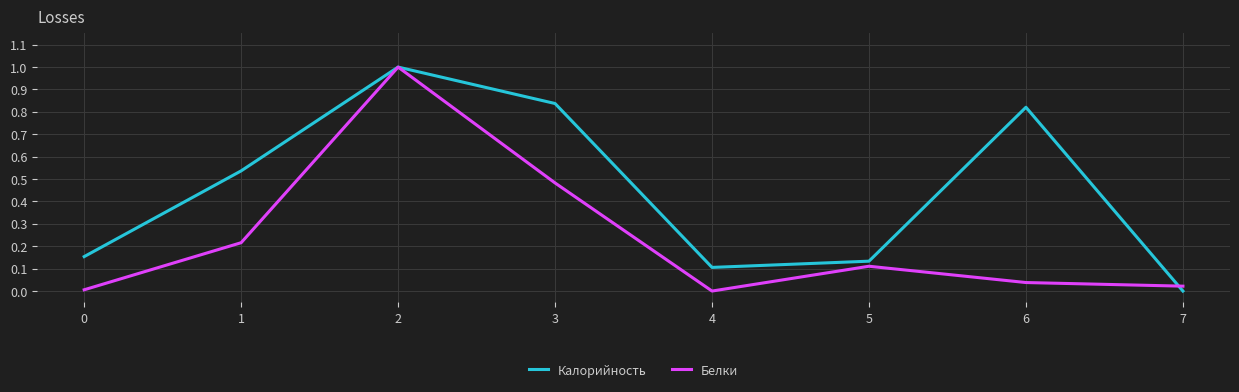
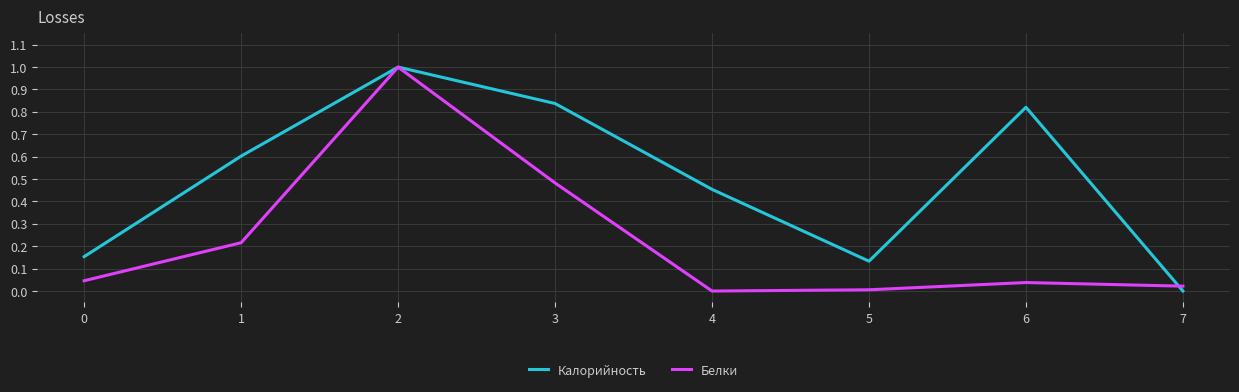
  {
    "Калорийность": {
      "0": 0.15,
-     "1": 0.54,
+     "1": 0.60,
      "3": 0.84,
-     "4": 0.11,
+     "4": 0.45,
      "5": 0.13,
      "6": 0.82,
      "7": 0.00
    },
    "Белки": {
-     "0": 0.01,
+     "0": 0.05,
      "1": 0.22,
      "3": 0.48,
      "4": 0.00,
-     "5": 0.11,
+     "5": 0.01,
      "6": 0.04,
      "7": 0.02
    }
  }
